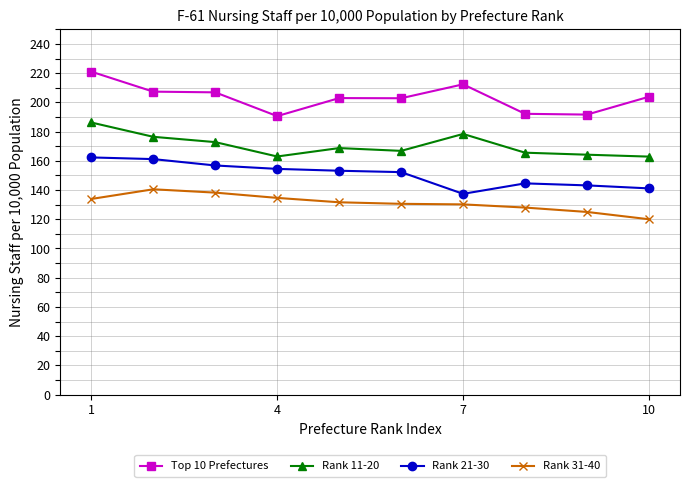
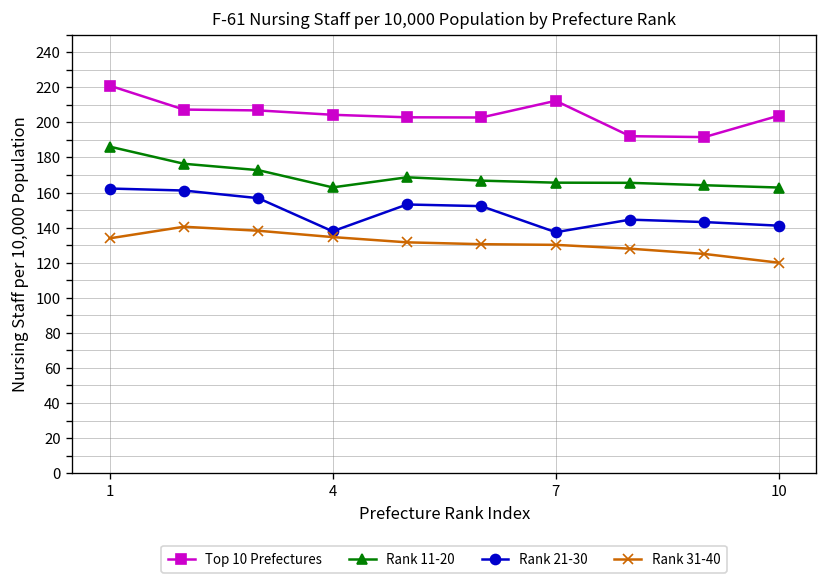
  {
    "Top 10 Prefectures": {
      "1": 221,
-     "4": 191,
+     "4": 204,
      "7": 212,
      "10": 204
    },
    "Rank 11-20": {
      "1": 186,
      "4": 163,
-     "7": 178,
+     "7": 166,
      "10": 163
    },
    "Rank 21-30": {
      "1": 162,
-     "4": 154,
+     "4": 138,
      "7": 137,
      "10": 141
    },
    "Rank 31-40": {
      "1": 134,
      "4": 135,
      "7": 130,
      "10": 120
    }
  }
